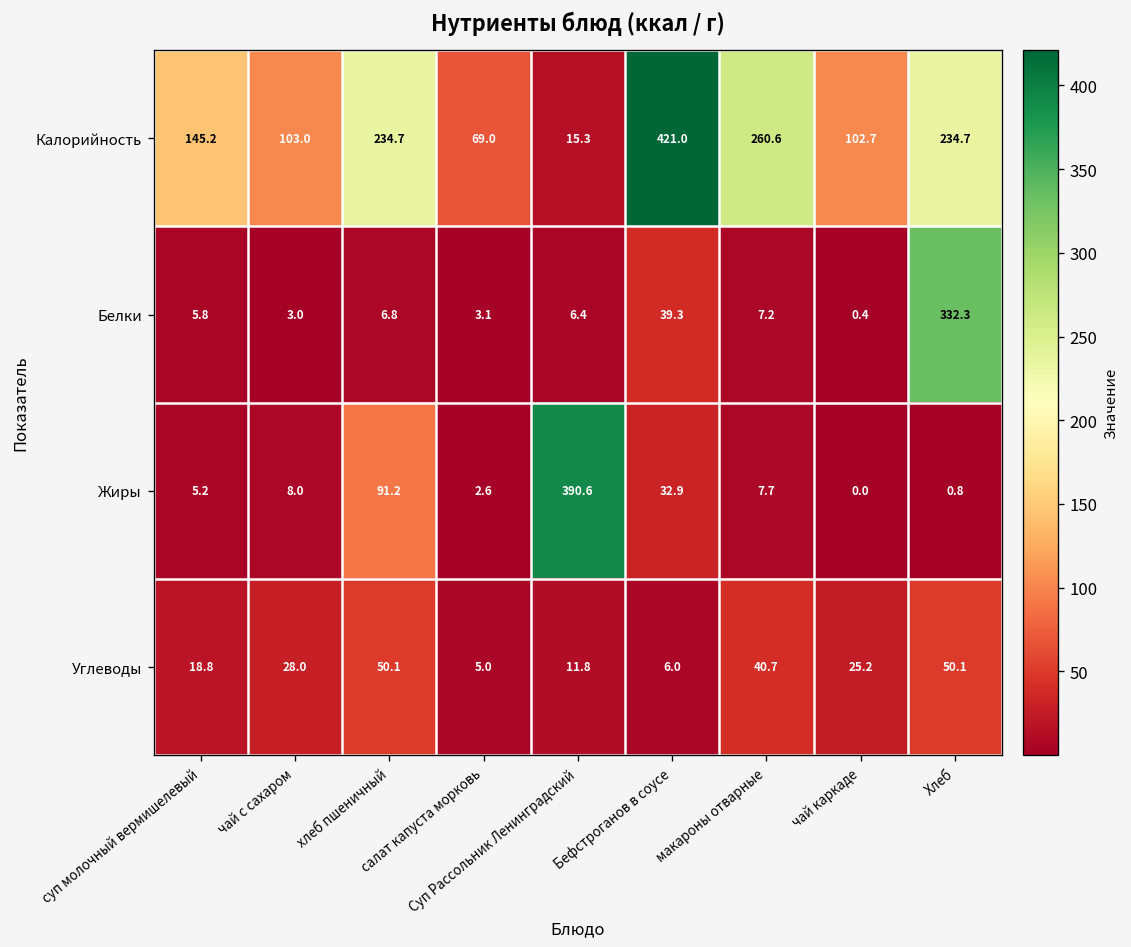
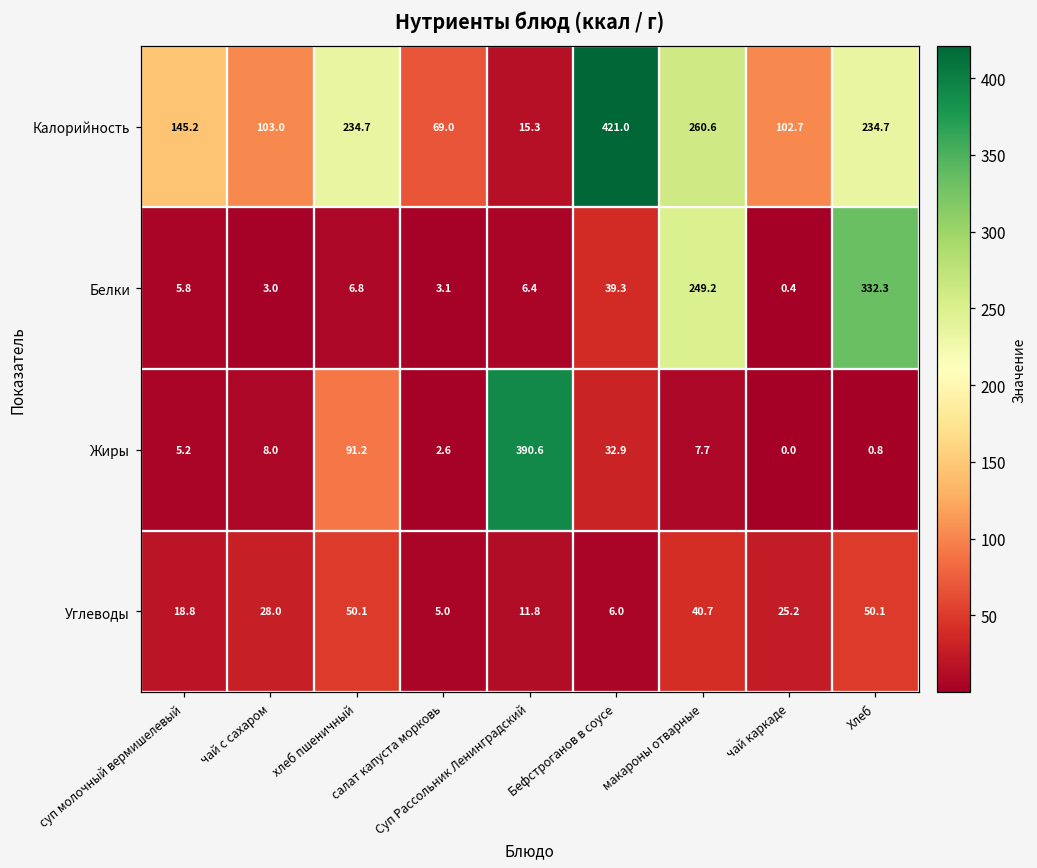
  {
    "Калорийность": {
      "суп молочный вермишелевый": 145.2,
      "чай с сахаром": 103.0,
      "хлеб пшеничный": 234.7,
      "салат капуста морковь": 69.0,
      "Суп Рассольник Ленинградский": 15.3,
      "Бефстроганов в соусе": 421.0,
      "макароны отварные": 260.6,
      "чай каркаде": 102.7,
      "Хлеб": 234.7
    },
    "Белки": {
      "суп молочный вермишелевый": 5.8,
      "чай с сахаром": 3.0,
      "хлеб пшеничный": 6.8,
      "салат капуста морковь": 3.1,
      "Суп Рассольник Ленинградский": 6.4,
      "Бефстроганов в соусе": 39.3,
-     "макароны отварные": 7.2,
+     "макароны отварные": 249.2,
      "чай каркаде": 0.4,
      "Хлеб": 332.3
    },
    "Жиры": {
      "суп молочный вермишелевый": 5.2,
      "чай с сахаром": 8.0,
      "хлеб пшеничный": 91.2,
      "салат капуста морковь": 2.6,
      "Суп Рассольник Ленинградский": 390.6,
      "Бефстроганов в соусе": 32.9,
      "макароны отварные": 7.7,
      "чай каркаде": 0.0,
      "Хлеб": 0.8
    },
    "Углеводы": {
      "суп молочный вермишелевый": 18.8,
      "чай с сахаром": 28.0,
      "хлеб пшеничный": 50.1,
      "салат капуста морковь": 5.0,
      "Суп Рассольник Ленинградский": 11.8,
      "Бефстроганов в соусе": 6.0,
      "макароны отварные": 40.7,
      "чай каркаде": 25.2,
      "Хлеб": 50.1
    }
  }
